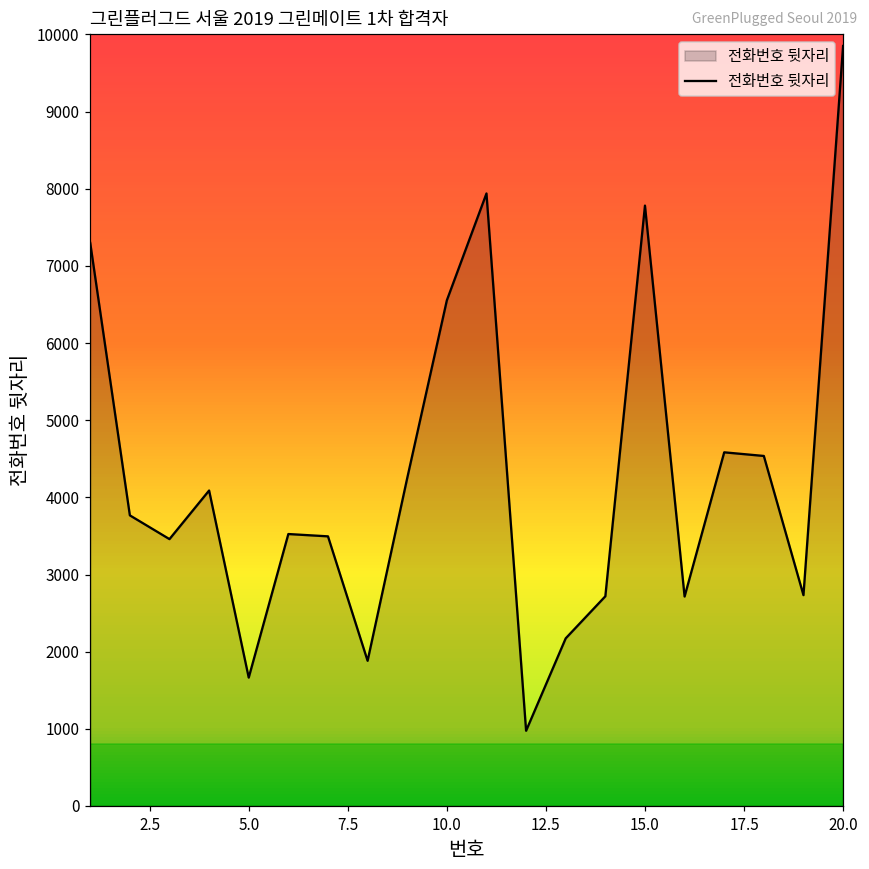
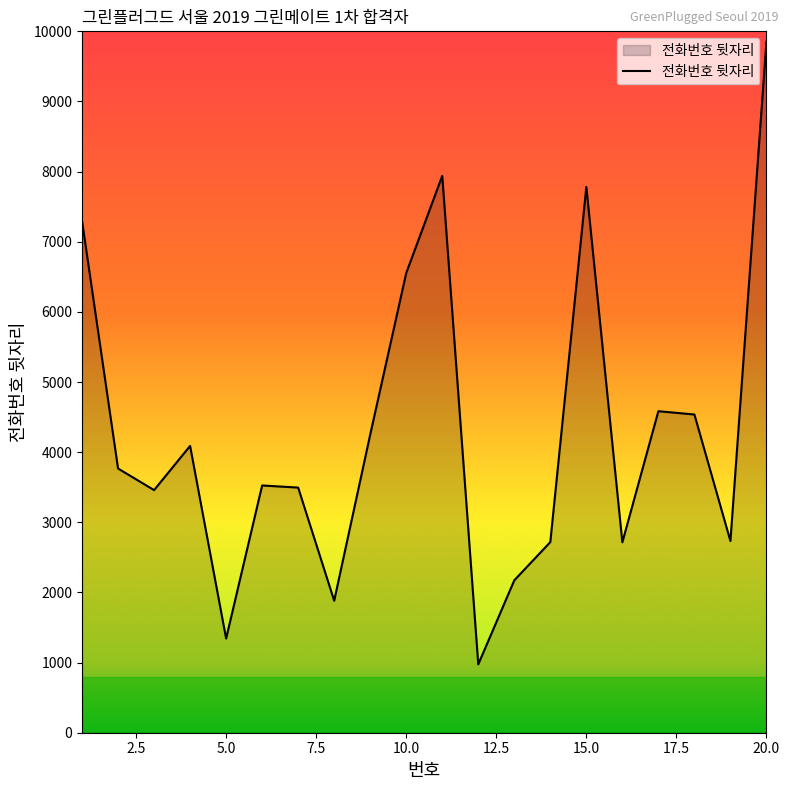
  {
-   "5.0": 1700,
+   "5.0": 1300,
    "10.0": 6600,
    "15.0": 7800,
    "20.0": 9900
  }
